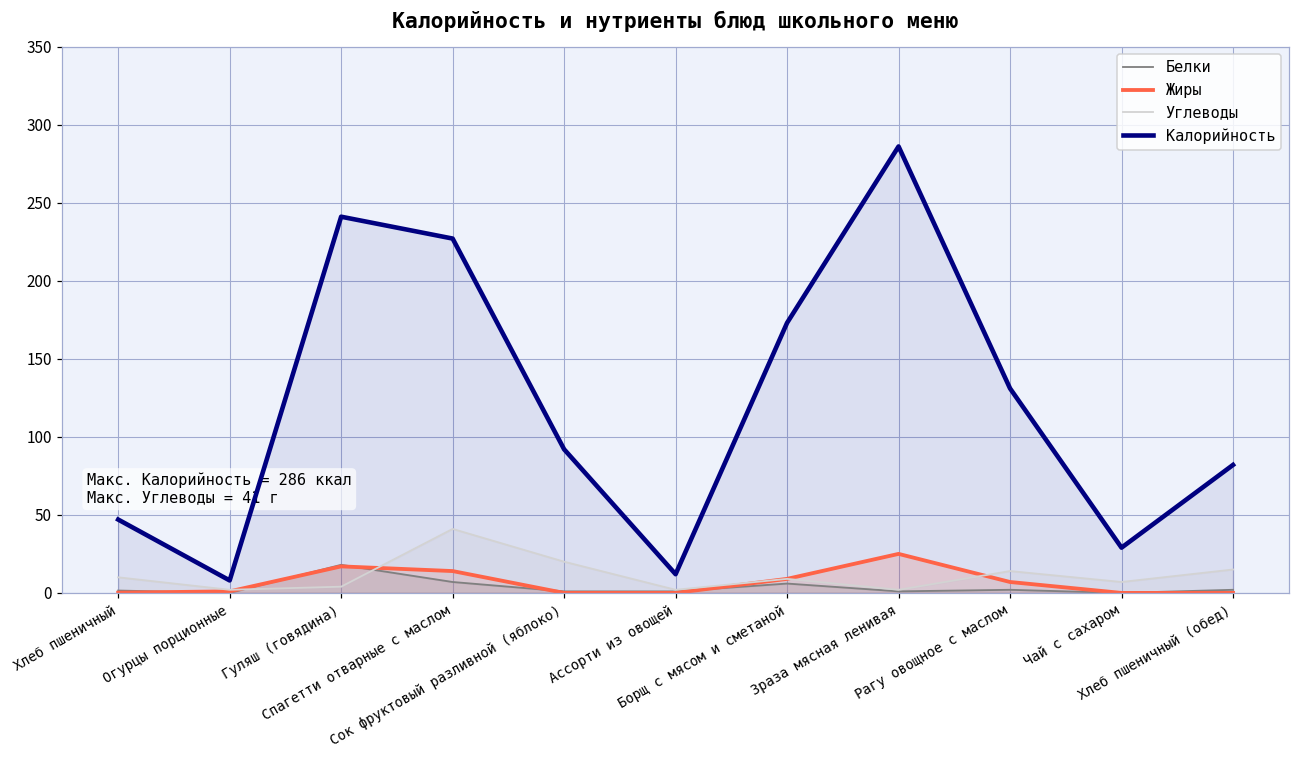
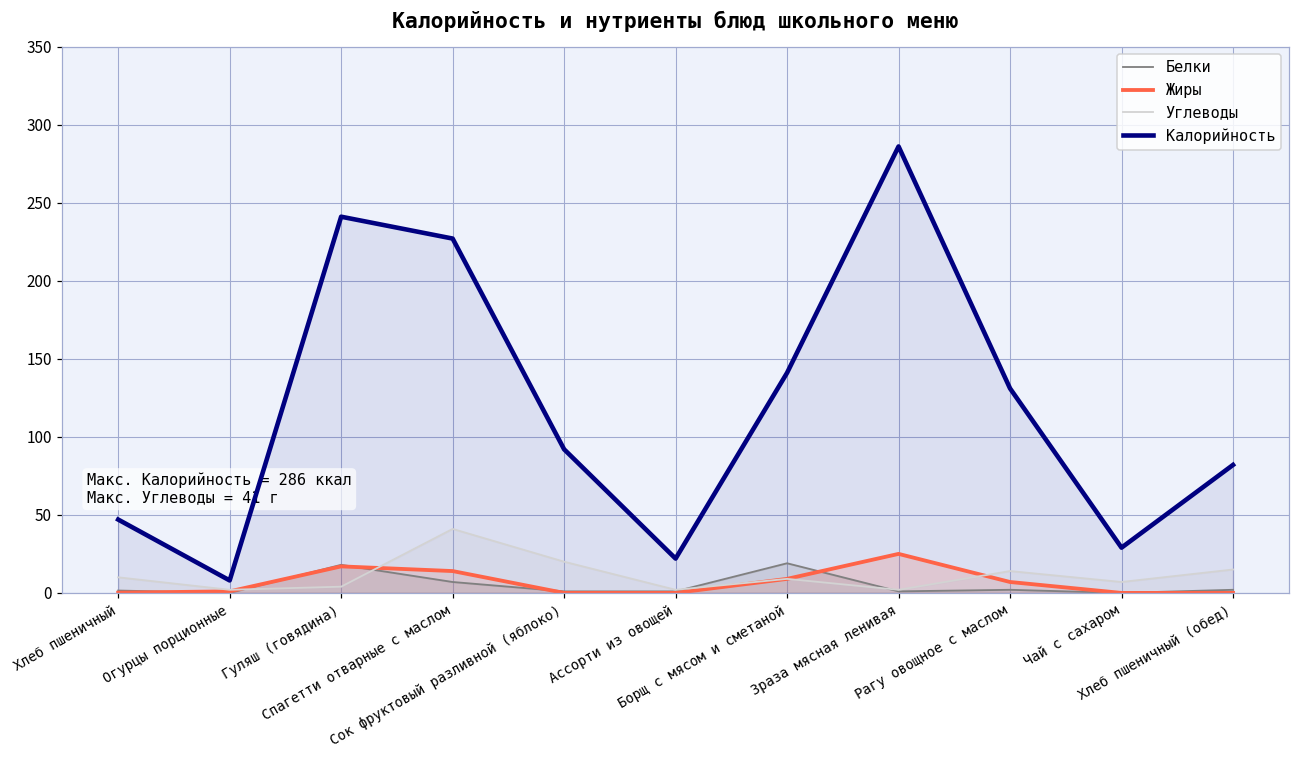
  {
    "Белки": {
      "Спагетти отварные с маслом": 7,
-     "Борщ с мясом и сметаной": 6,
+     "Борщ с мясом и сметаной": 19,
      "Рагу овощное с маслом": 2,
      "Хлеб пшеничный (обед)": 2
    },
    "Жиры": {
      "Спагетти отварные с маслом": 14,
      "Зраза мясная ленивая": 25,
      "Рагу овощное с маслом": 7,
      "Хлеб пшеничный (обед)": 0
    },
    "Углеводы": {
      "Хлеб пшеничный": 10,
      "Гуляш (говядина)": 4,
      "Спагетти отварные с маслом": 41,
      "Сок фруктовый разливной (яблоко)": 20,
      "Рагу овощное с маслом": 14,
      "Чай с сахаром": 7,
      "Хлеб пшеничный (обед)": 15
    },
    "Калорийность": {
      "Огурцы порционные": 8,
      "Гуляш (говядина)": 241,
      "Спагетти отварные с маслом": 227,
      "Сок фруктовый разливной (яблоко)": 92,
-     "Ассорти из овощей": 12,
-     "Борщ с мясом и сметаной": 173,
+     "Ассорти из овощей": 22,
+     "Борщ с мясом и сметаной": 141,
      "Зраза мясная ленивая": 286,
      "Рагу овощное с маслом": 131,
      "Чай с сахаром": 29,
      "Хлеб пшеничный (обед)": 82
    }
  }
